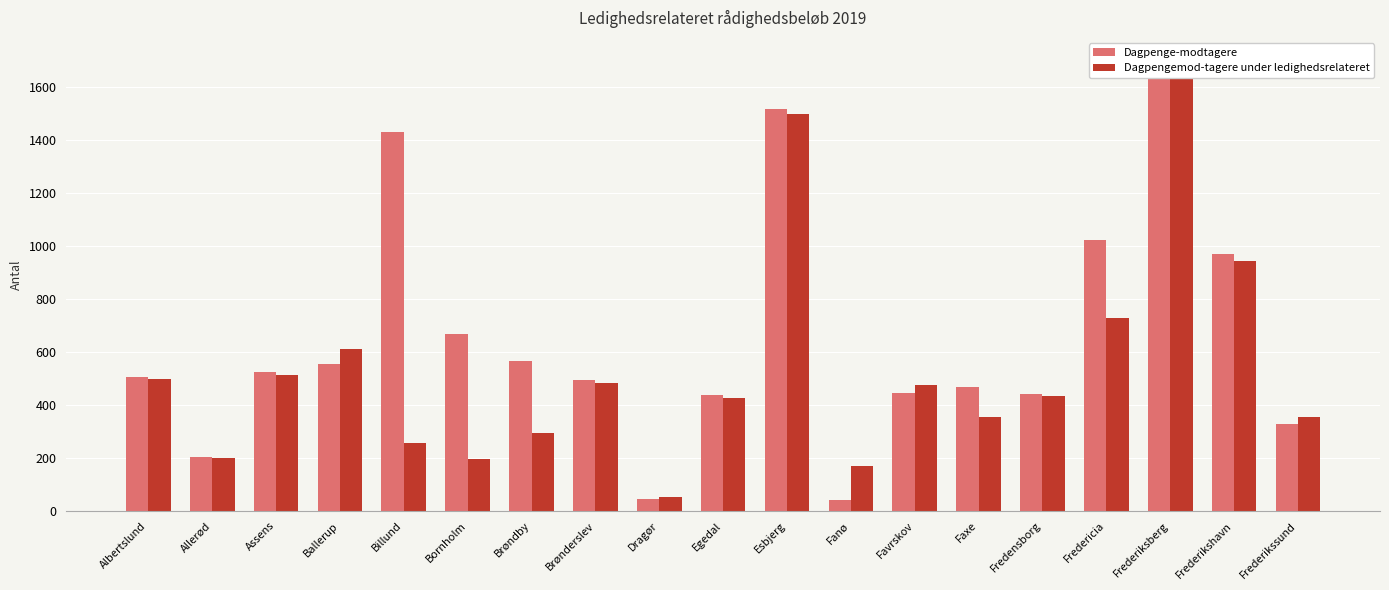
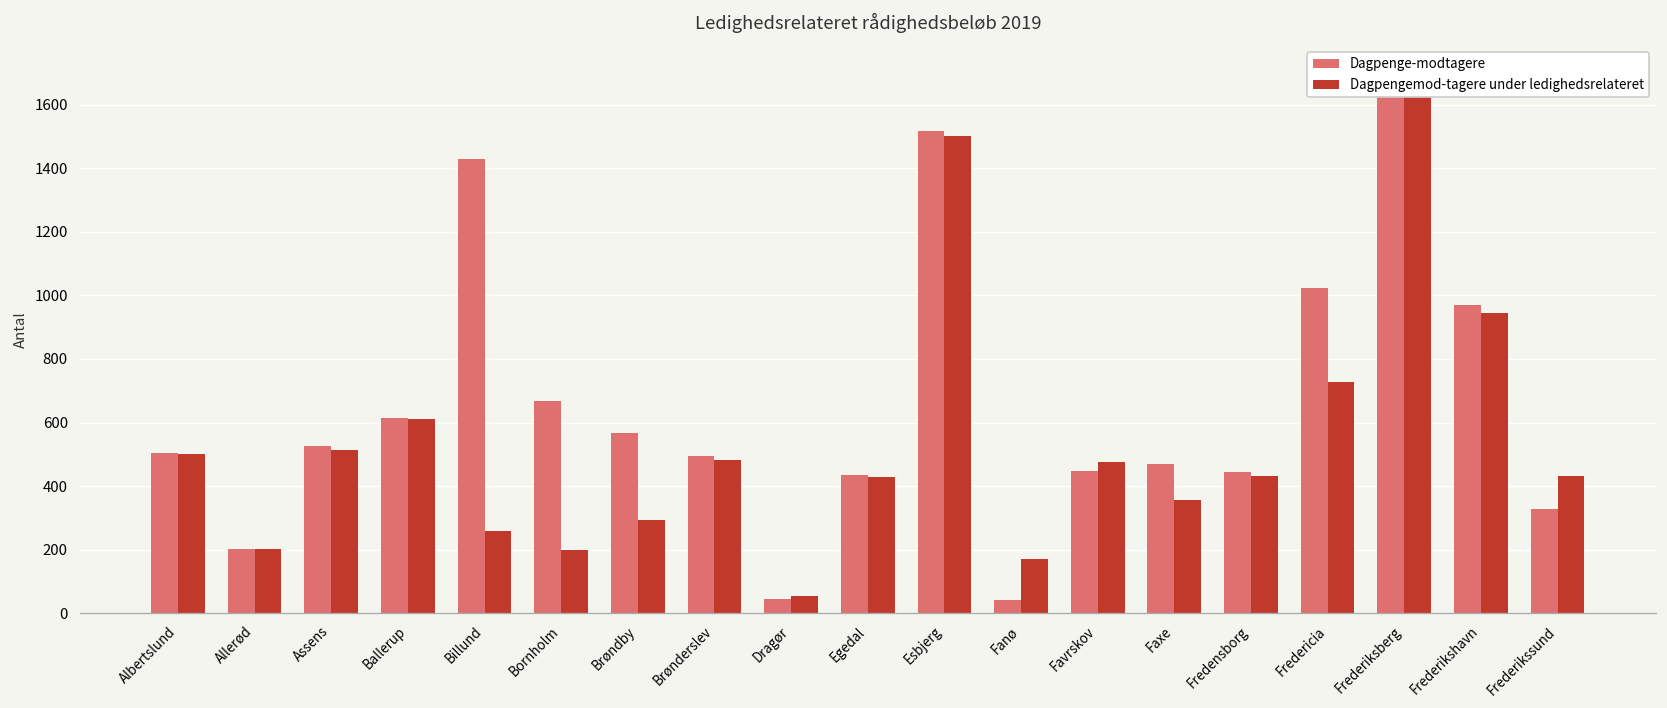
  {
    "Dagpenge-modtagere": {
      "Albertslund": 500,
      "Allerød": 200,
      "Assens": 530,
-     "Ballerup": 560,
+     "Ballerup": 610,
      "Billund": 1430,
      "Bornholm": 670,
      "Brøndby": 570,
      "Brønderslev": 500,
      "Dragør": 40,
      "Egedal": 440,
      "Esbjerg": 1520,
      "Fanø": 40,
      "Favrskov": 450,
      "Faxe": 470,
      "Fredensborg": 440,
      "Fredericia": 1020,
      "Frederikshavn": 970,
      "Frederikssund": 330
    },
    "Dagpengemod-tagere under ledighedsrelateret": {
      "Albertslund": 500,
      "Allerød": 200,
      "Assens": 510,
      "Ballerup": 610,
      "Billund": 260,
      "Bornholm": 200,
      "Brøndby": 290,
      "Brønderslev": 480,
      "Dragør": 50,
      "Egedal": 430,
      "Esbjerg": 1500,
      "Fanø": 170,
      "Favrskov": 480,
      "Faxe": 360,
      "Fredensborg": 430,
      "Fredericia": 730,
      "Frederikshavn": 950,
-     "Frederikssund": 350
+     "Frederikssund": 430
    }
  }
